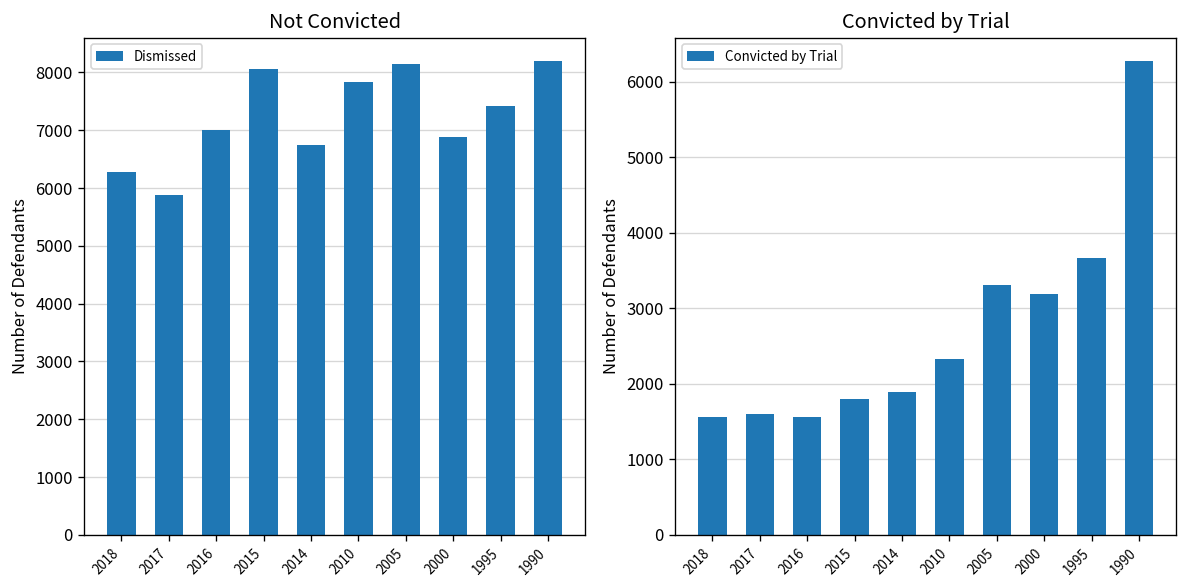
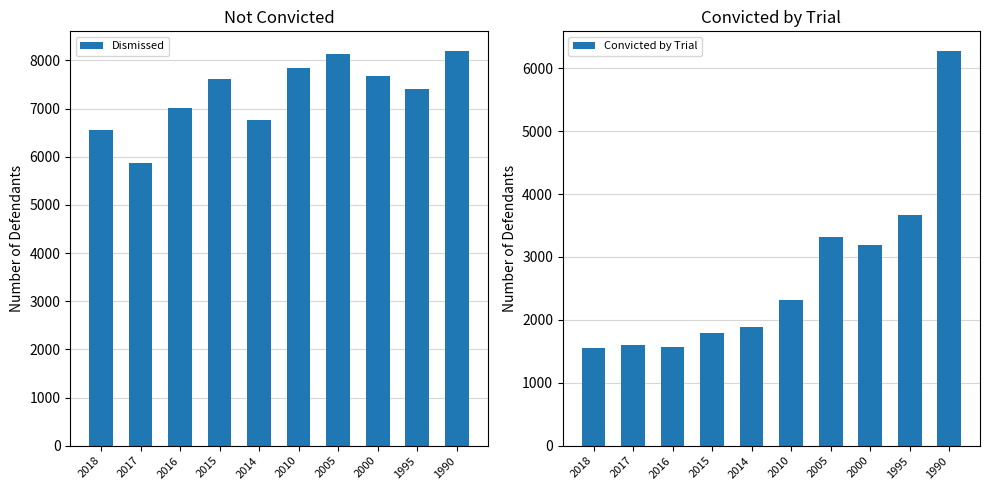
  {
    "Not Convicted": {
-     "2018": 6300,
+     "2018": 6500,
      "2017": 5900,
      "2016": 7000,
-     "2015": 8100,
+     "2015": 7600,
      "2014": 6800,
      "2010": 7800,
      "2005": 8100,
-     "2000": 6900,
+     "2000": 7700,
      "1995": 7400,
      "1990": 8200
    },
    "Convicted by Trial": {
      "2018": 1600,
      "2017": 1600,
      "2016": 1600,
      "2015": 1800,
      "2014": 1900,
      "2010": 2300,
      "2005": 3300,
      "2000": 3200,
      "1995": 3700,
      "1990": 6300
    }
  }
